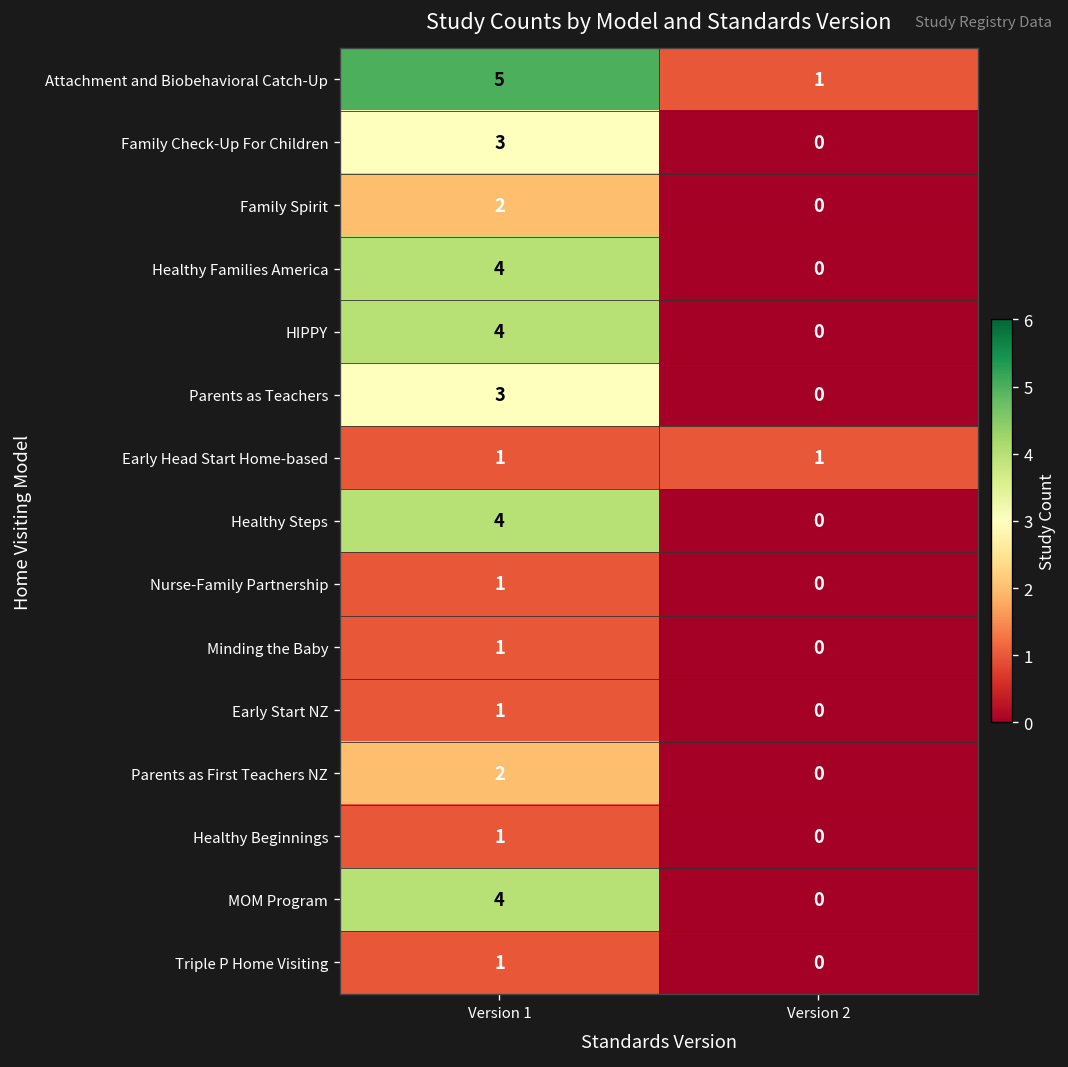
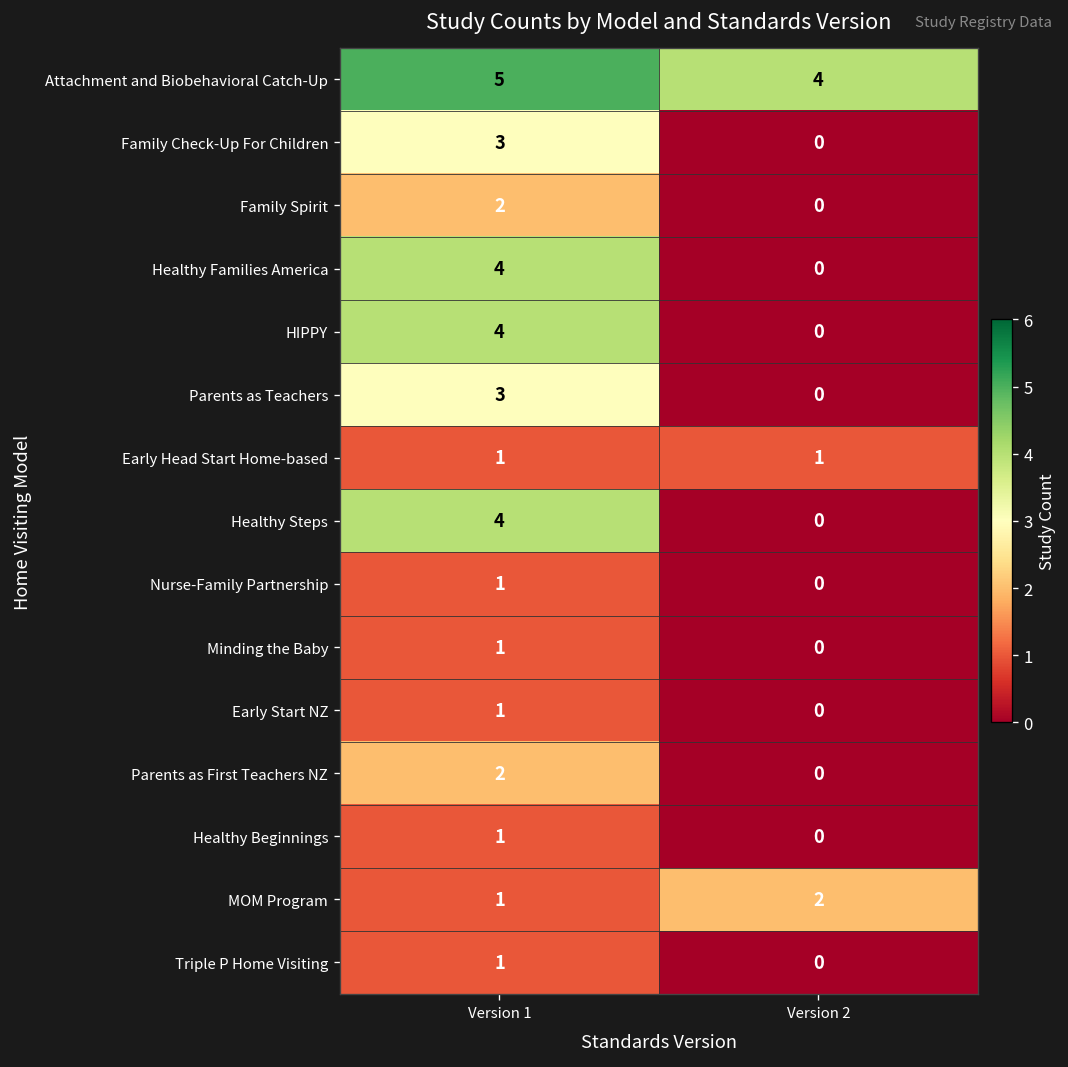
  {
    "Attachment and Biobehavioral Catch-Up": {
      "Version 1": 5,
-     "Version 2": 1
+     "Version 2": 4
    },
    "Family Check-Up For Children": {
      "Version 1": 3,
      "Version 2": 0
    },
    "Family Spirit": {
      "Version 1": 2,
      "Version 2": 0
    },
    "Healthy Families America": {
      "Version 1": 4,
      "Version 2": 0
    },
    "HIPPY": {
      "Version 1": 4,
      "Version 2": 0
    },
    "Parents as Teachers": {
      "Version 1": 3,
      "Version 2": 0
    },
    "Early Head Start Home-based": {
      "Version 1": 1,
      "Version 2": 1
    },
    "Healthy Steps": {
      "Version 1": 4,
      "Version 2": 0
    },
    "Nurse-Family Partnership": {
      "Version 1": 1,
      "Version 2": 0
    },
    "Minding the Baby": {
      "Version 1": 1,
      "Version 2": 0
    },
    "Early Start NZ": {
      "Version 1": 1,
      "Version 2": 0
    },
    "Parents as First Teachers NZ": {
      "Version 1": 2,
      "Version 2": 0
    },
    "Healthy Beginnings": {
      "Version 1": 1,
      "Version 2": 0
    },
    "MOM Program": {
-     "Version 1": 4,
-     "Version 2": 0
+     "Version 1": 1,
+     "Version 2": 2
    },
    "Triple P Home Visiting": {
      "Version 1": 1,
      "Version 2": 0
    }
  }
